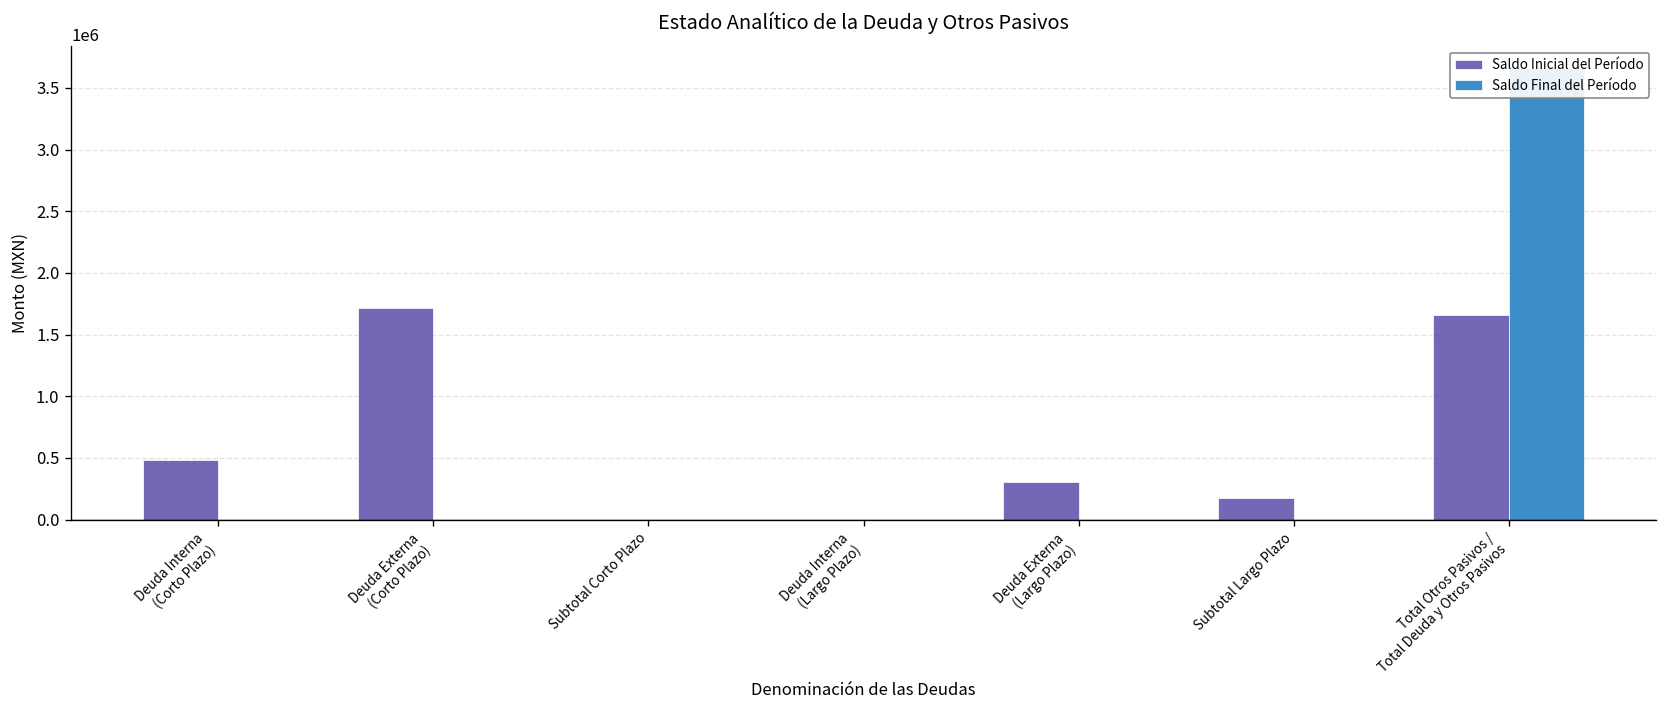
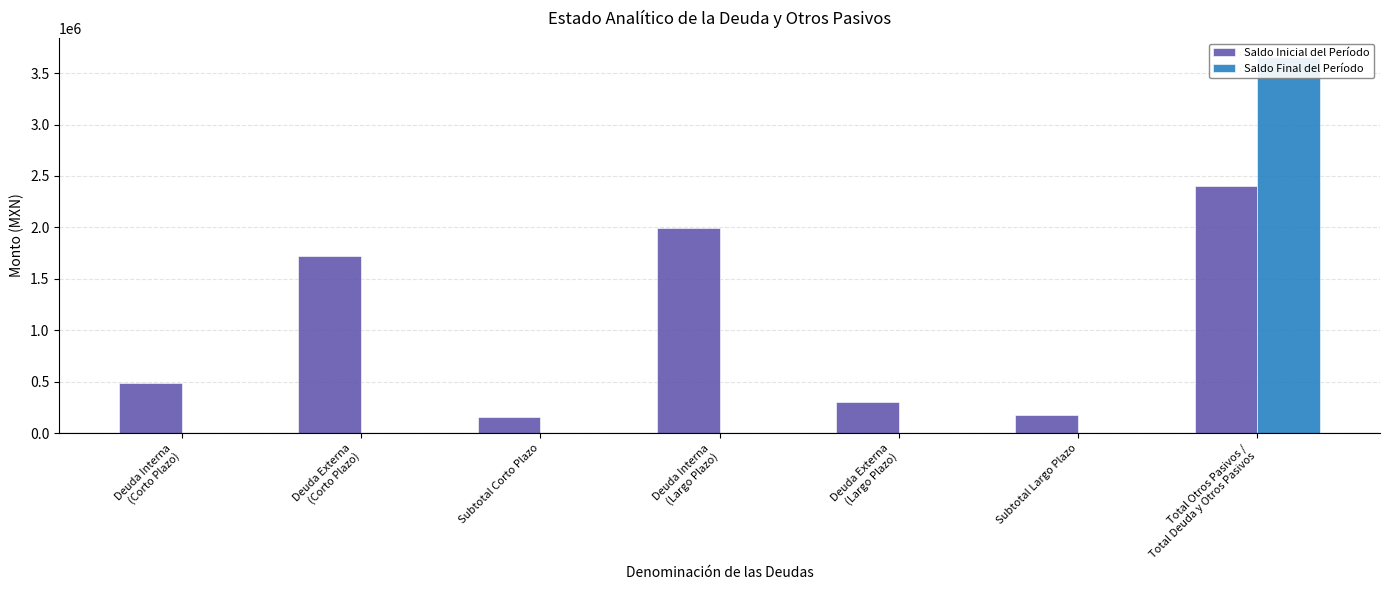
  {
    "Saldo Inicial del Período": {
      "Deuda Interna (Corto Plazo)": 480000,
      "Deuda Externa (Corto Plazo)": 1720000,
-     "Subtotal Corto Plazo": 0,
-     "Deuda Interna (Largo Plazo)": 0,
+     "Subtotal Corto Plazo": 160000,
+     "Deuda Interna (Largo Plazo)": 1990000,
      "Deuda Externa (Largo Plazo)": 300000,
      "Subtotal Largo Plazo": 170000,
-     "Total Otros Pasivos / Total Deuda y Otros Pasivos": 1660000
+     "Total Otros Pasivos / Total Deuda y Otros Pasivos": 2410000
    },
    "Saldo Final del Período": {
      "Deuda Interna (Corto Plazo)": 0,
      "Deuda Externa (Corto Plazo)": 0,
      "Subtotal Corto Plazo": 0,
      "Deuda Interna (Largo Plazo)": 0,
      "Deuda Externa (Largo Plazo)": 0,
      "Subtotal Largo Plazo": 0
    }
  }
